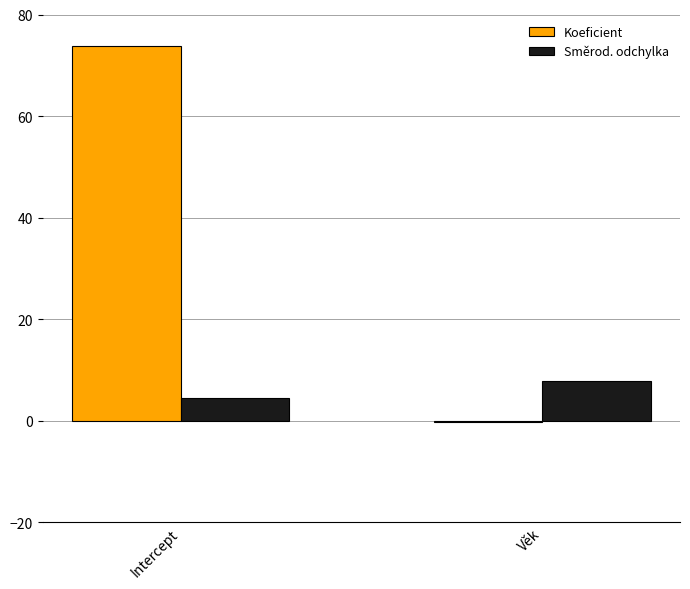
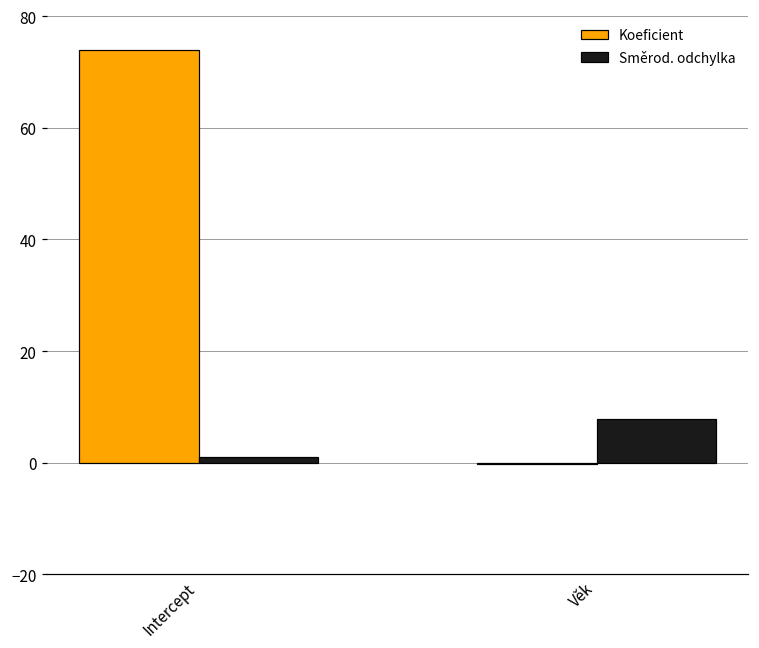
  {
    "Koeficient": {
      "Intercept": 74
    },
    "Směrod. odchylka": {
-     "Intercept": 4,
+     "Intercept": 1,
      "Věk": 8
    }
  }
